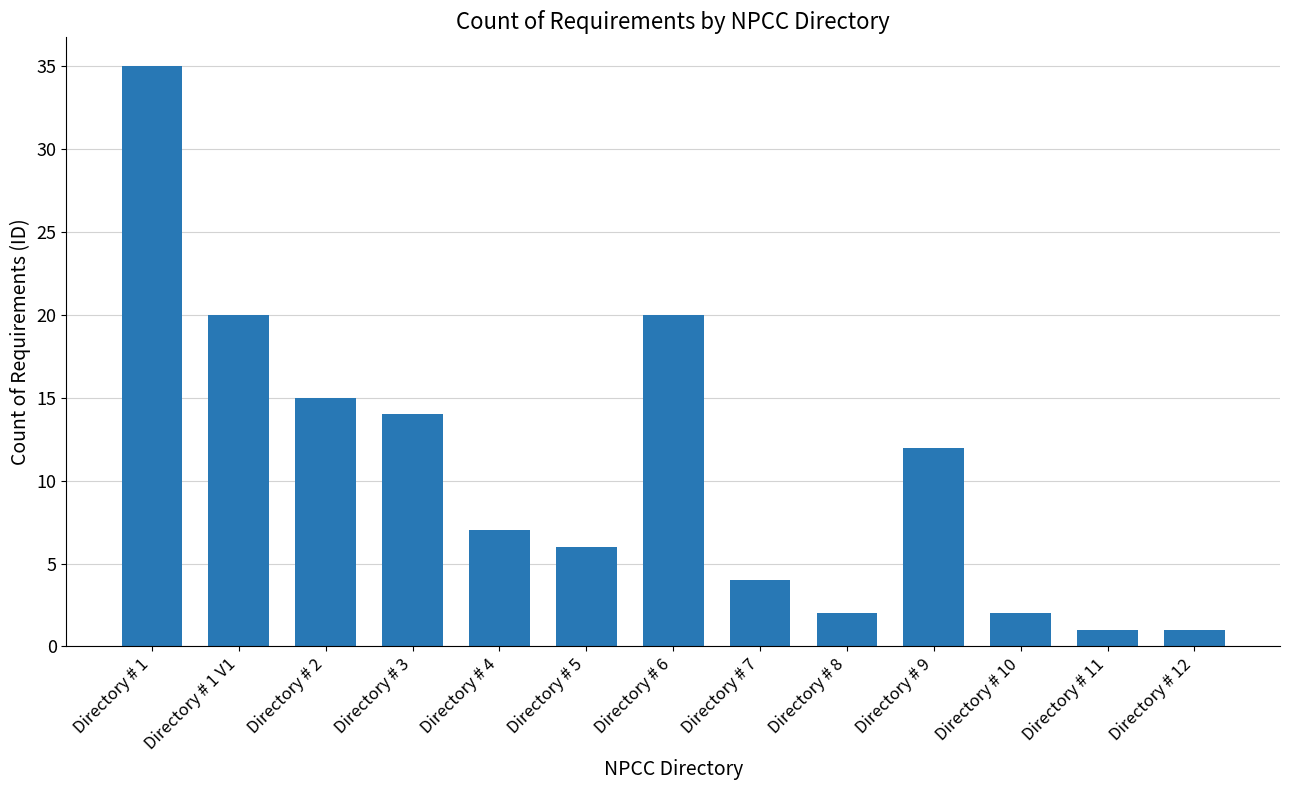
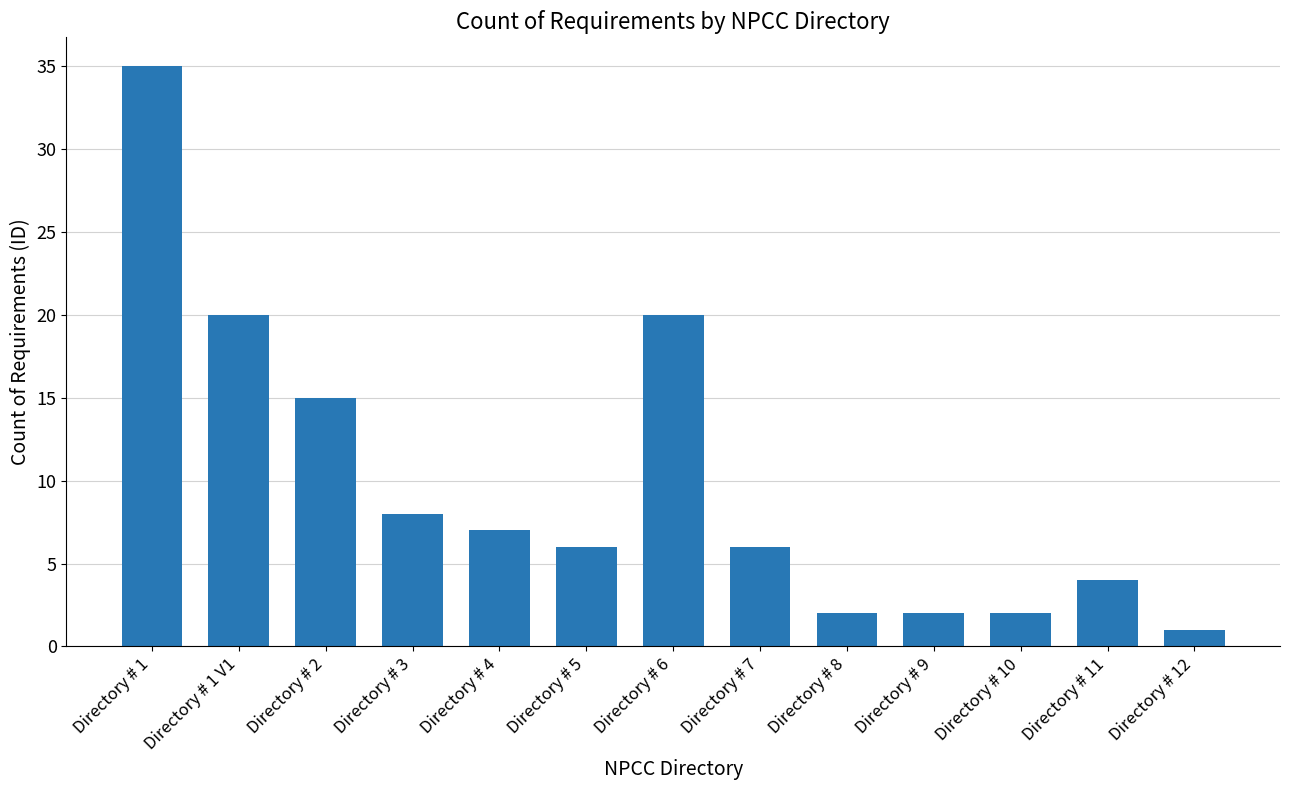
  {
    "Directory # 1": 35,
    "Directory # 1 V1": 20,
    "Directory # 2": 15,
-   "Directory # 3": 14,
+   "Directory # 3": 8,
    "Directory # 4": 7,
    "Directory # 5": 6,
    "Directory # 6": 20,
-   "Directory # 7": 4,
+   "Directory # 7": 6,
    "Directory # 8": 2,
-   "Directory # 9": 12,
+   "Directory # 9": 2,
    "Directory # 10": 2,
-   "Directory # 11": 1,
+   "Directory # 11": 4,
    "Directory # 12": 1
  }
